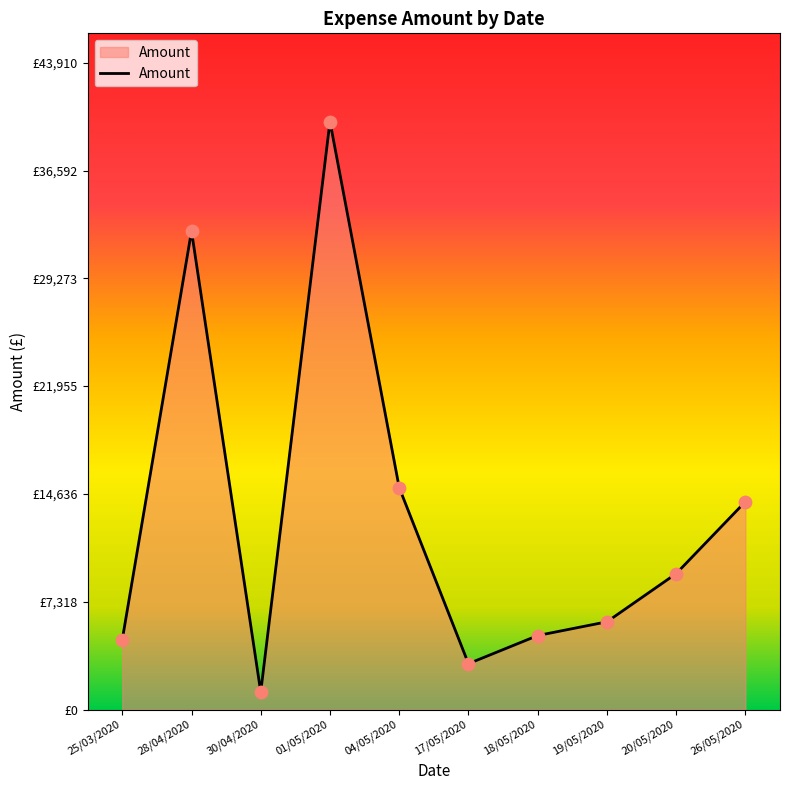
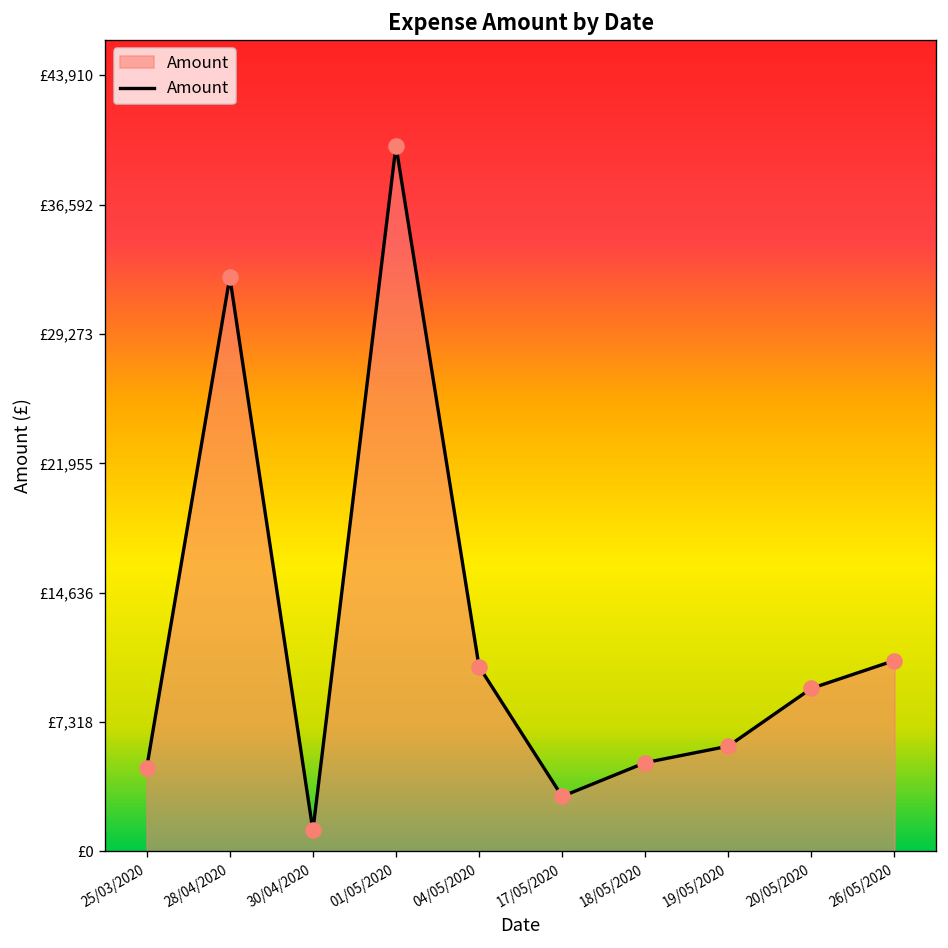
  {
    "25/03/2020": "£4,700",
    "28/04/2020": "£32,500",
    "30/04/2020": "£1,200",
    "01/05/2020": "£39,900",
-   "04/05/2020": "£15,100",
+   "04/05/2020": "£10,500",
    "17/05/2020": "£3,100",
    "18/05/2020": "£5,000",
    "19/05/2020": "£6,000",
    "20/05/2020": "£9,200",
-   "26/05/2020": "£14,100"
+   "26/05/2020": "£10,800"
  }
